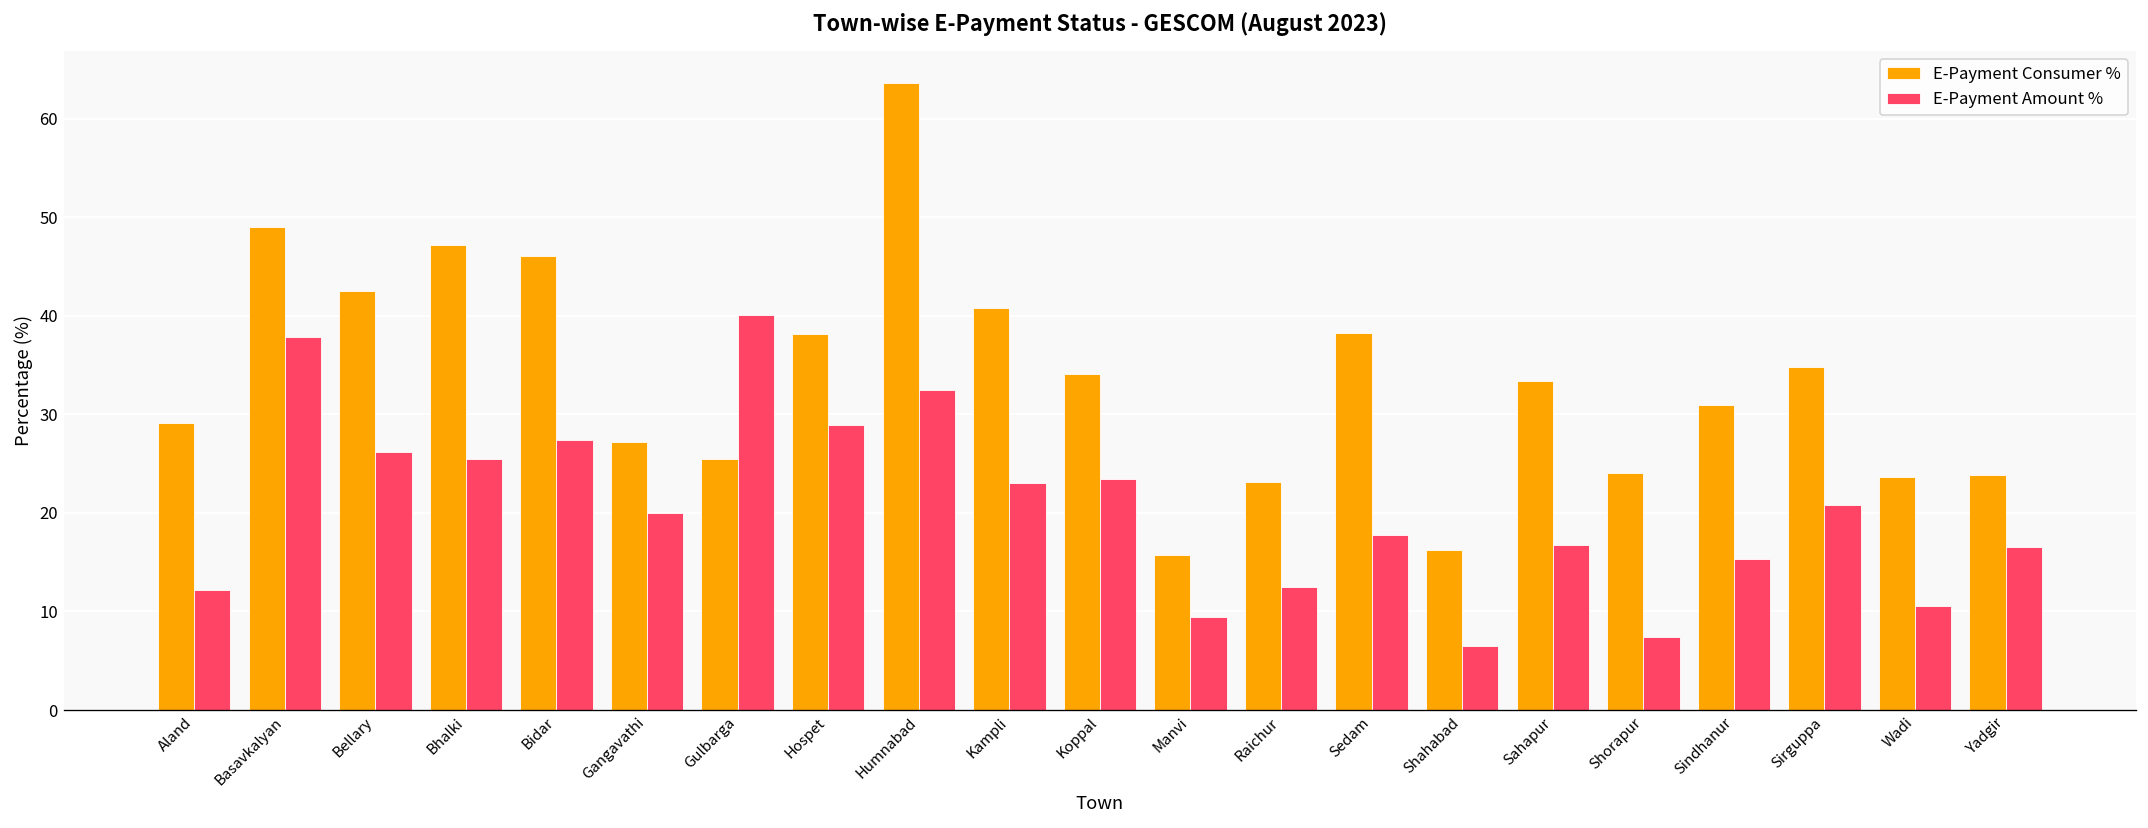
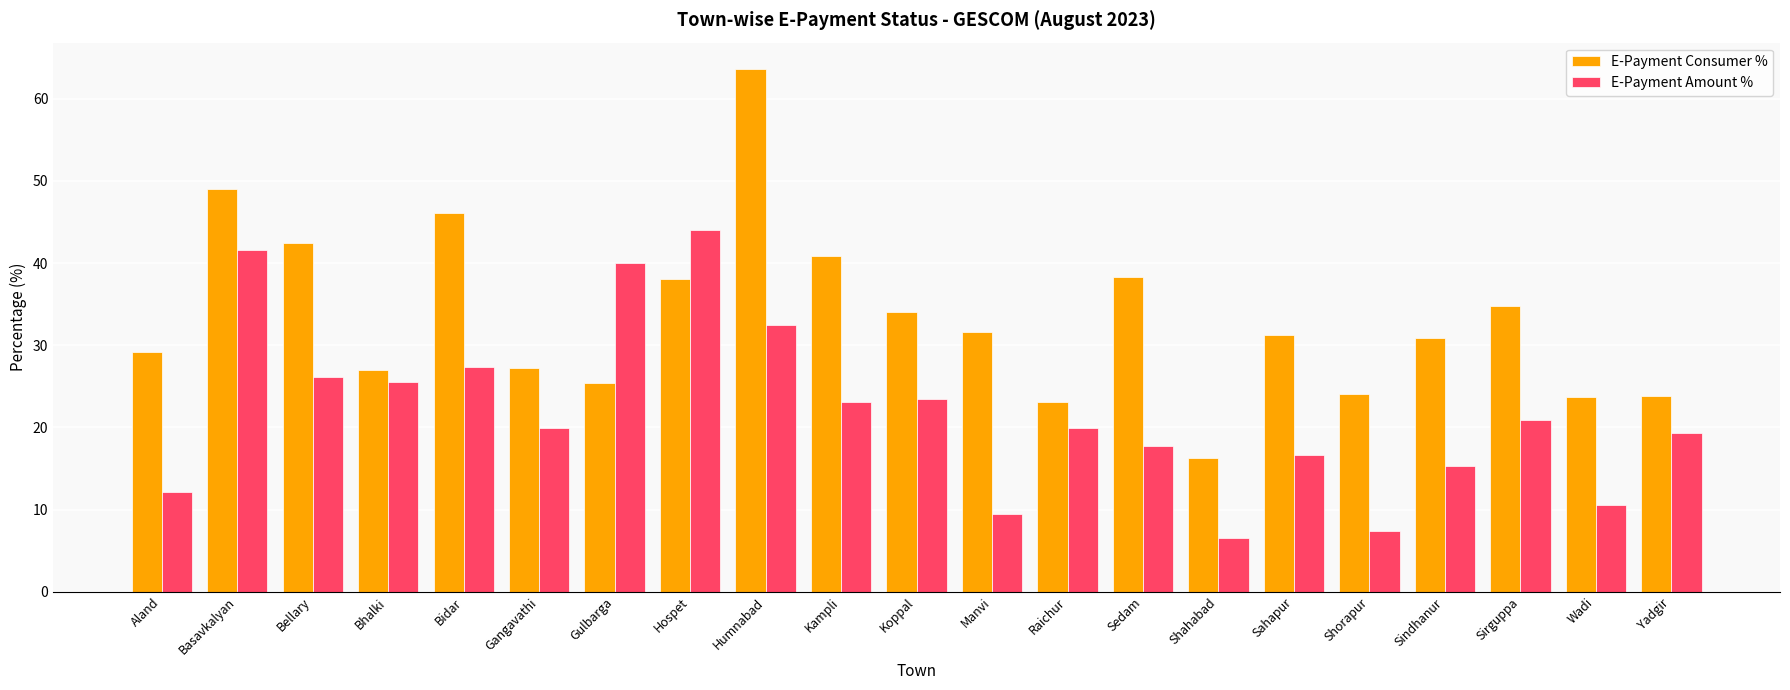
  {
    "E-Payment Consumer %": {
      "Aland": 29,
      "Basavkalyan": 49,
      "Bellary": 43,
-     "Bhalki": 47,
+     "Bhalki": 27,
      "Bidar": 46,
      "Gangavathi": 27,
      "Gulbarga": 25,
      "Hospet": 38,
      "Humnabad": 64,
      "Kampli": 41,
      "Koppal": 34,
-     "Manvi": 16,
+     "Manvi": 32,
      "Raichur": 23,
      "Sedam": 38,
      "Shahabad": 16,
-     "Sahapur": 33,
+     "Sahapur": 31,
      "Shorapur": 24,
      "Sindhanur": 31,
      "Sirguppa": 35,
      "Wadi": 24,
      "Yadgir": 24
    },
    "E-Payment Amount %": {
      "Aland": 12,
-     "Basavkalyan": 38,
+     "Basavkalyan": 42,
      "Bellary": 26,
      "Bhalki": 25,
      "Bidar": 27,
      "Gangavathi": 20,
      "Gulbarga": 40,
-     "Hospet": 29,
+     "Hospet": 44,
      "Humnabad": 32,
      "Kampli": 23,
      "Koppal": 23,
      "Manvi": 9,
-     "Raichur": 12,
+     "Raichur": 20,
      "Sedam": 18,
      "Shahabad": 6,
      "Sahapur": 17,
      "Shorapur": 7,
      "Sindhanur": 15,
      "Sirguppa": 21,
      "Wadi": 11,
-     "Yadgir": 17
+     "Yadgir": 19
    }
  }
